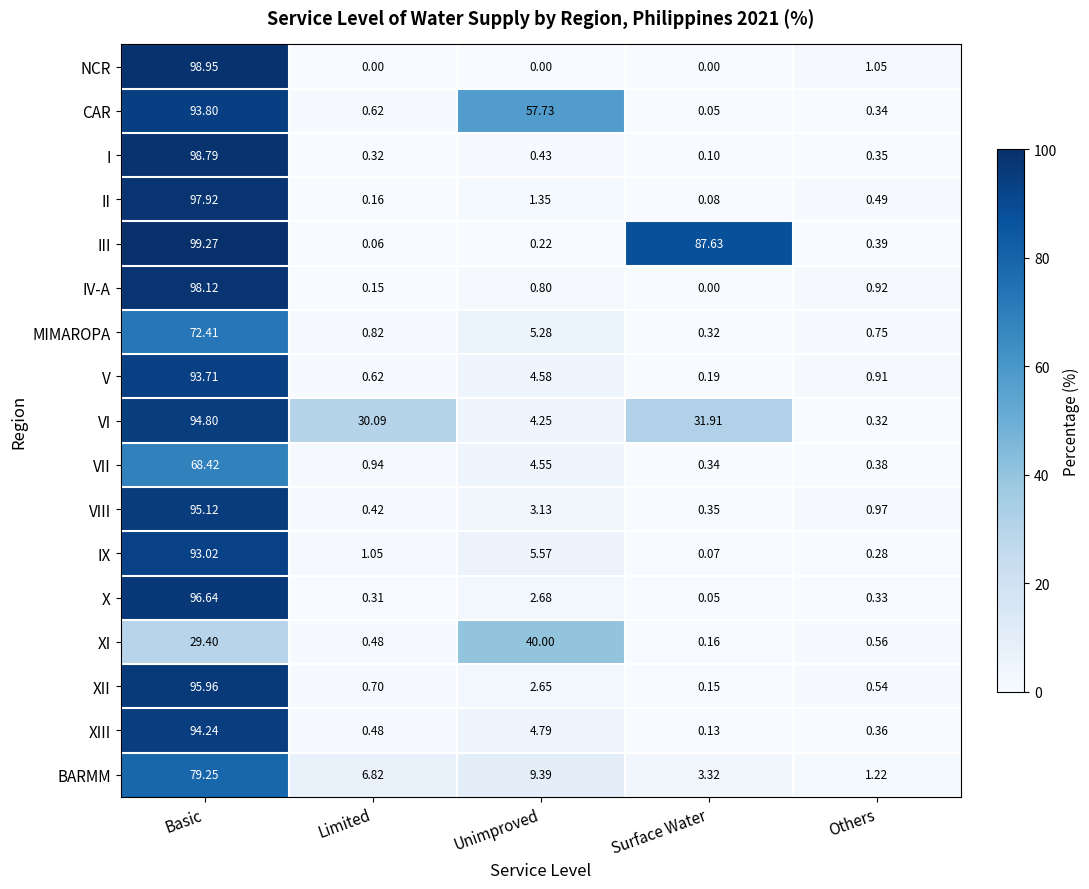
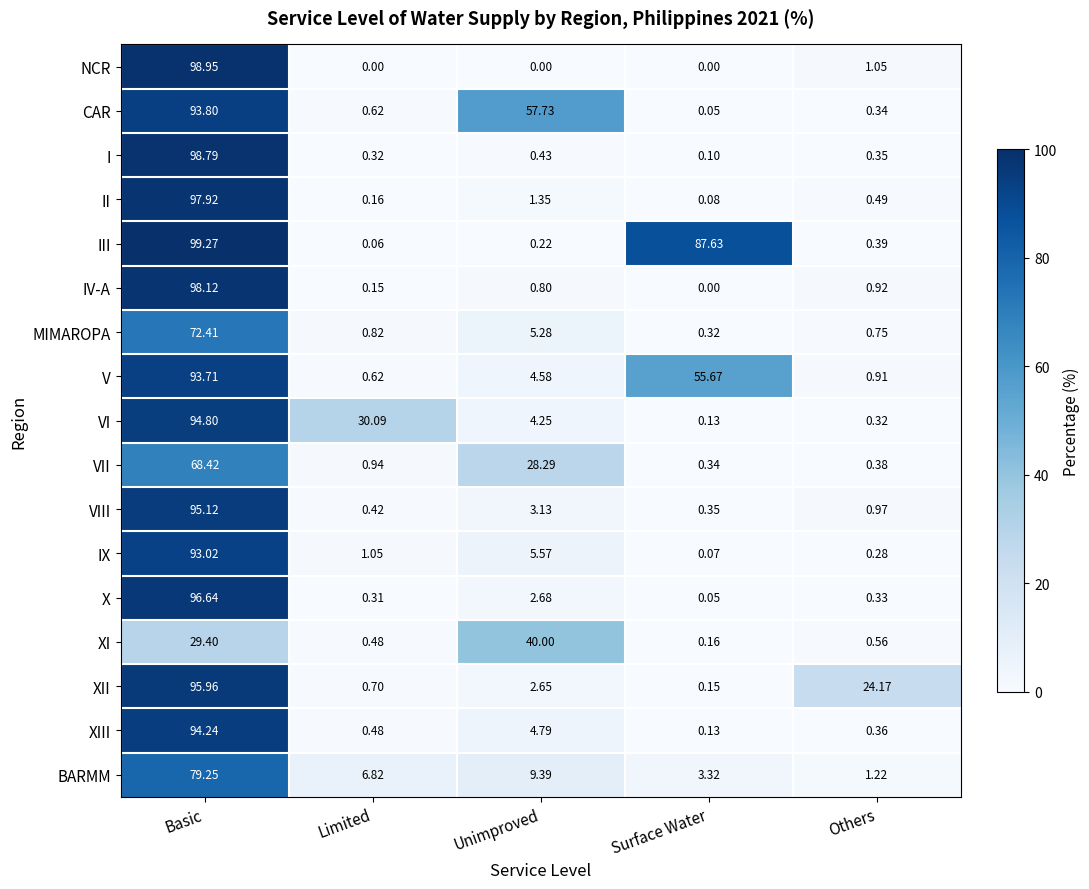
  {
    "NCR": {
      "Basic": 98.95,
      "Limited": 0.00,
      "Unimproved": 0.00,
      "Surface Water": 0.00,
      "Others": 1.05
    },
    "CAR": {
      "Basic": 93.80,
      "Limited": 0.62,
      "Unimproved": 57.73,
      "Surface Water": 0.05,
      "Others": 0.34
    },
    "I": {
      "Basic": 98.79,
      "Limited": 0.32,
      "Unimproved": 0.43,
      "Surface Water": 0.10,
      "Others": 0.35
    },
    "II": {
      "Basic": 97.92,
      "Limited": 0.16,
      "Unimproved": 1.35,
      "Surface Water": 0.08,
      "Others": 0.49
    },
    "III": {
      "Basic": 99.27,
      "Limited": 0.06,
      "Unimproved": 0.22,
      "Surface Water": 87.63,
      "Others": 0.39
    },
    "IV-A": {
      "Basic": 98.12,
      "Limited": 0.15,
      "Unimproved": 0.80,
      "Surface Water": 0.00,
      "Others": 0.92
    },
    "MIMAROPA": {
      "Basic": 72.41,
      "Limited": 0.82,
      "Unimproved": 5.28,
      "Surface Water": 0.32,
      "Others": 0.75
    },
    "V": {
      "Basic": 93.71,
      "Limited": 0.62,
      "Unimproved": 4.58,
-     "Surface Water": 0.19,
+     "Surface Water": 55.67,
      "Others": 0.91
    },
    "VI": {
      "Basic": 94.80,
      "Limited": 30.09,
      "Unimproved": 4.25,
-     "Surface Water": 31.91,
+     "Surface Water": 0.13,
      "Others": 0.32
    },
    "VII": {
      "Basic": 68.42,
      "Limited": 0.94,
-     "Unimproved": 4.55,
+     "Unimproved": 28.29,
      "Surface Water": 0.34,
      "Others": 0.38
    },
    "VIII": {
      "Basic": 95.12,
      "Limited": 0.42,
      "Unimproved": 3.13,
      "Surface Water": 0.35,
      "Others": 0.97
    },
    "IX": {
      "Basic": 93.02,
      "Limited": 1.05,
      "Unimproved": 5.57,
      "Surface Water": 0.07,
      "Others": 0.28
    },
    "X": {
      "Basic": 96.64,
      "Limited": 0.31,
      "Unimproved": 2.68,
      "Surface Water": 0.05,
      "Others": 0.33
    },
    "XI": {
      "Basic": 29.40,
      "Limited": 0.48,
      "Unimproved": 40.00,
      "Surface Water": 0.16,
      "Others": 0.56
    },
    "XII": {
      "Basic": 95.96,
      "Limited": 0.70,
      "Unimproved": 2.65,
      "Surface Water": 0.15,
-     "Others": 0.54
+     "Others": 24.17
    },
    "XIII": {
      "Basic": 94.24,
      "Limited": 0.48,
      "Unimproved": 4.79,
      "Surface Water": 0.13,
      "Others": 0.36
    },
    "BARMM": {
      "Basic": 79.25,
      "Limited": 6.82,
      "Unimproved": 9.39,
      "Surface Water": 3.32,
      "Others": 1.22
    }
  }
